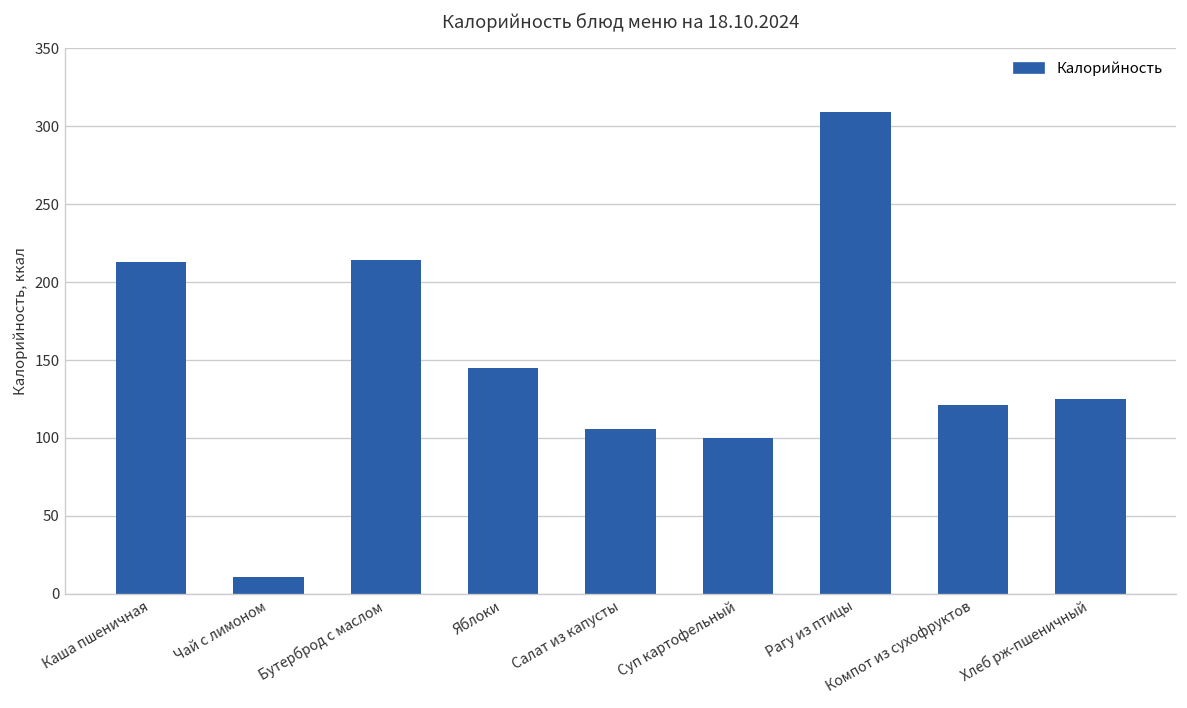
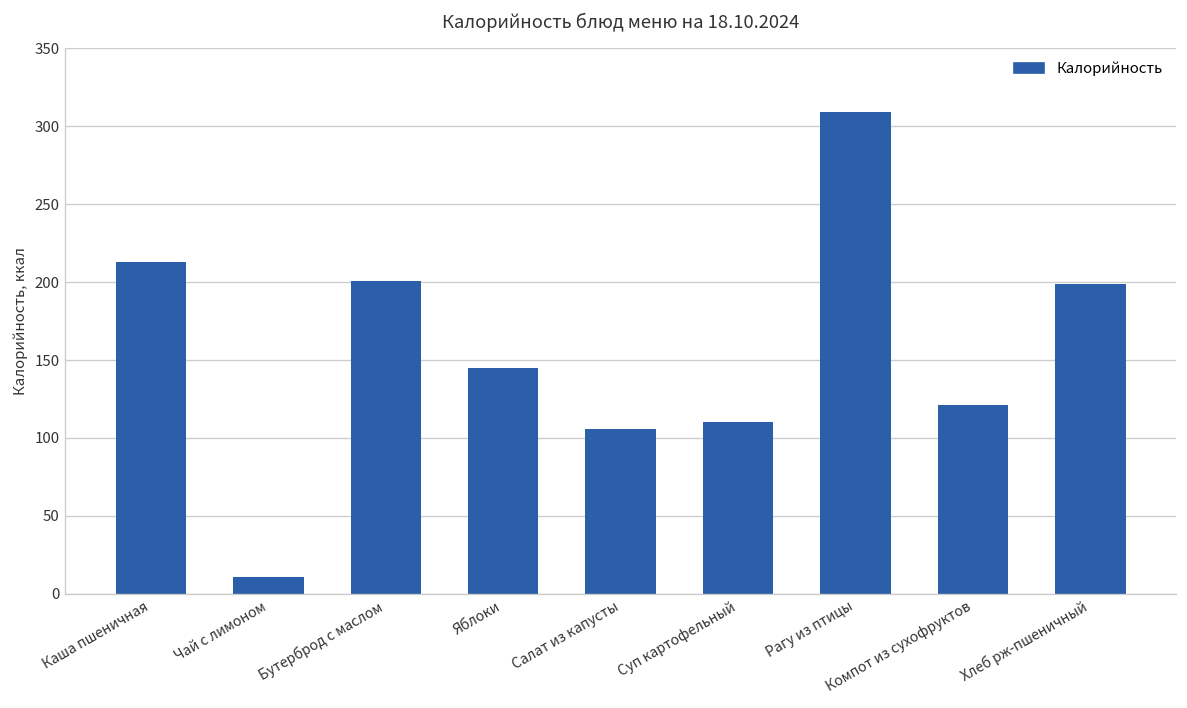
  {
    "Каша пшеничная": 213,
    "Чай с лимоном": 11,
-   "Бутерброд с маслом": 214,
+   "Бутерброд с маслом": 201,
    "Яблоки": 145,
    "Салат из капусты": 106,
-   "Суп картофельный": 100,
+   "Суп картофельный": 110,
    "Рагу из птицы": 309,
    "Компот из сухофруктов": 121,
-   "Хлеб рж-пшеничный": 125
+   "Хлеб рж-пшеничный": 199
  }
